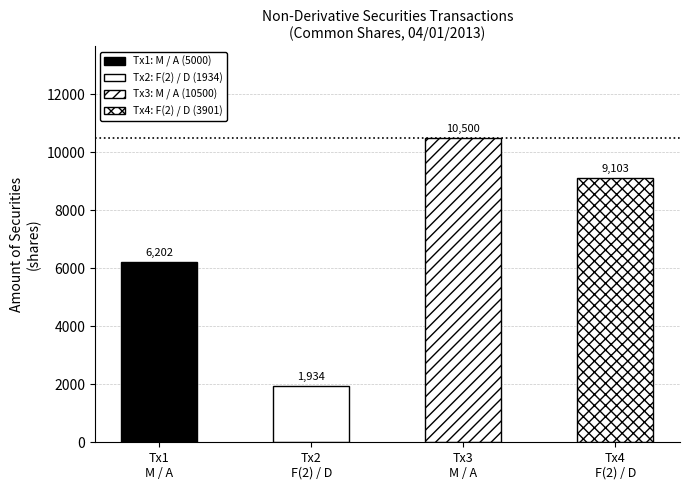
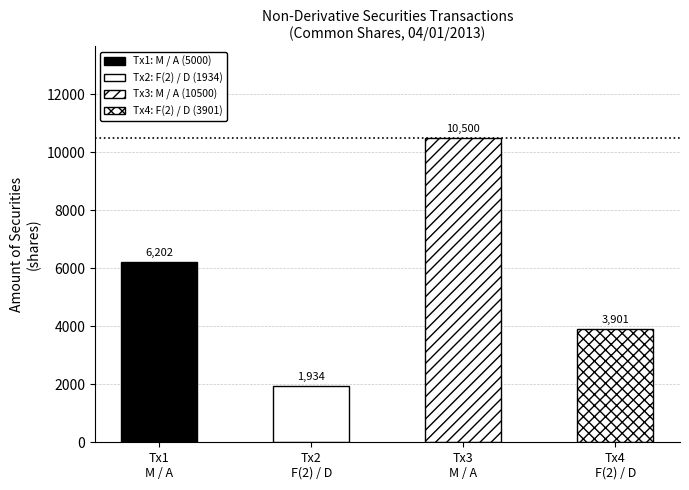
  {
    "Tx1 M / A": "6,202",
    "Tx2 F(2) / D": "1,934",
    "Tx3 M / A": "10,500",
-   "Tx4 F(2) / D": "9,103"
+   "Tx4 F(2) / D": "3,901"
  }
